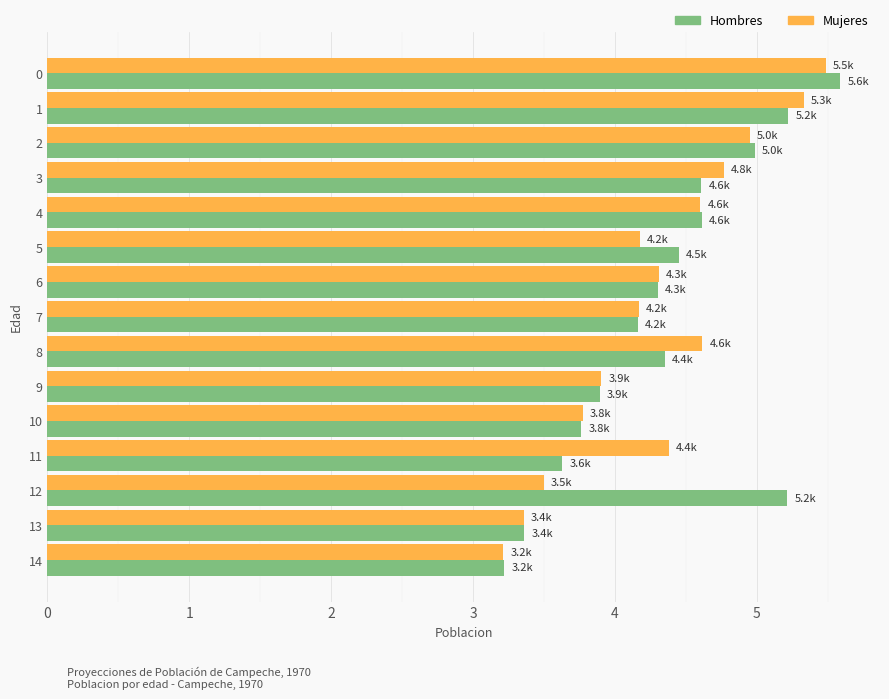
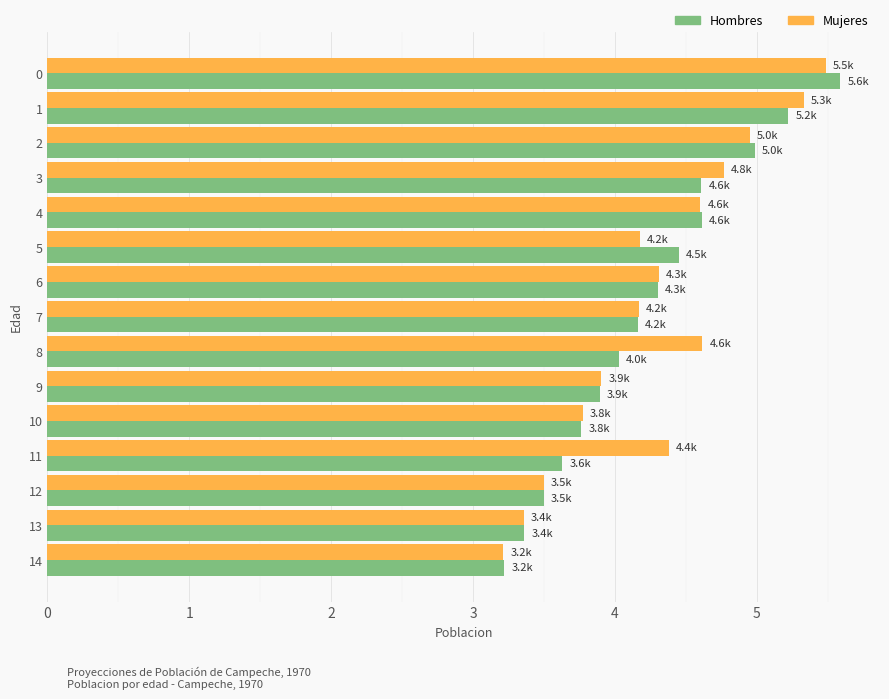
  {
    "Hombres": {
      "0": "5.6k",
      "1": "5.2k",
      "2": "5.0k",
      "3": "4.6k",
      "4": "4.6k",
      "5": "4.5k",
      "6": "4.3k",
      "7": "4.2k",
-     "8": "4.4k",
+     "8": "4.0k",
      "9": "3.9k",
      "10": "3.8k",
      "11": "3.6k",
-     "12": "5.2k",
+     "12": "3.5k",
      "13": "3.4k",
      "14": "3.2k"
    },
    "Mujeres": {
      "0": "5.5k",
      "1": "5.3k",
      "2": "5.0k",
      "3": "4.8k",
      "4": "4.6k",
      "5": "4.2k",
      "6": "4.3k",
      "7": "4.2k",
      "8": "4.6k",
      "9": "3.9k",
      "10": "3.8k",
      "11": "4.4k",
      "12": "3.5k",
      "13": "3.4k",
      "14": "3.2k"
    }
  }
